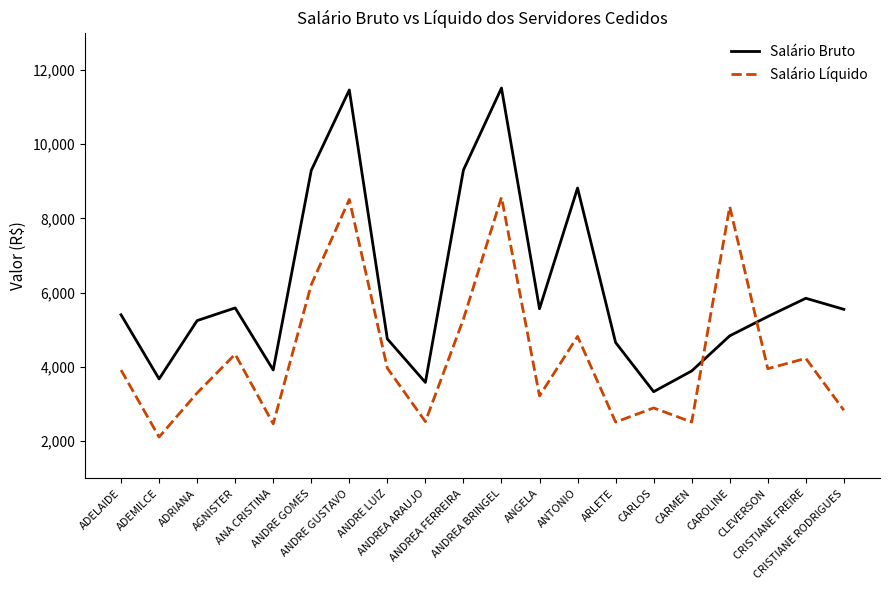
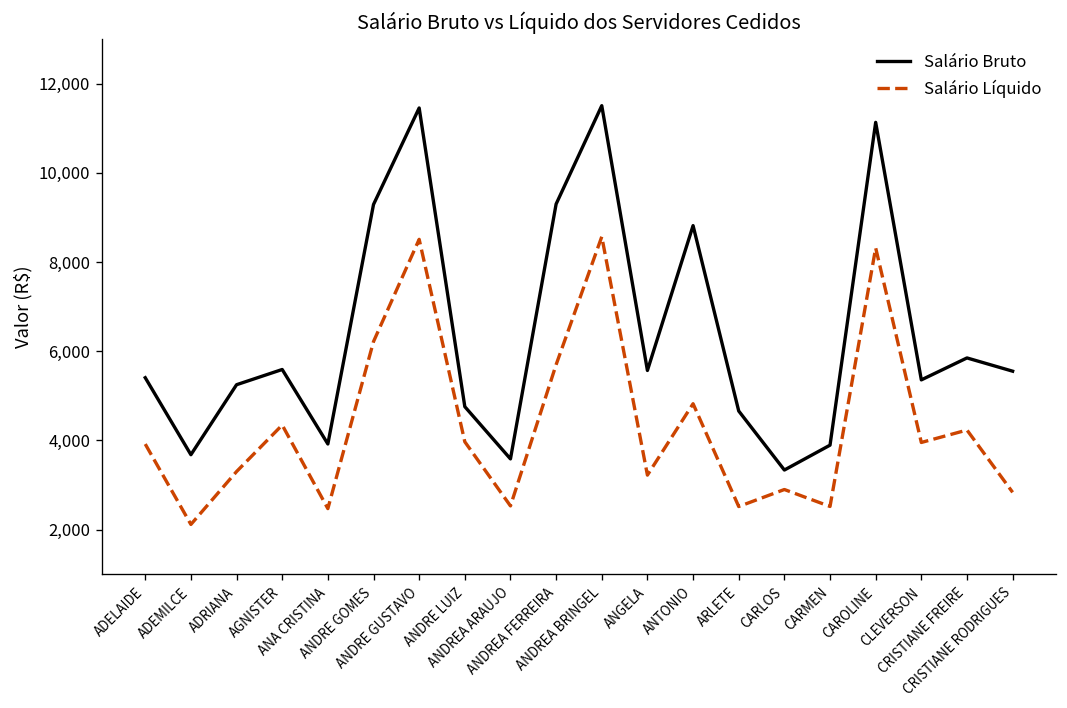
  {
    "Salário Bruto": {
      "ADELAIDE": "5,400",
      "ADEMILCE": "3,700",
      "ADRIANA": "5,200",
      "AGNISTER": "5,600",
      "ANA CRISTINA": "3,900",
      "ANDRE GOMES": "9,300",
      "ANDRE GUSTAVO": "11,500",
      "ANDRE LUIZ": "4,800",
      "ANDREA ARAUJO": "3,600",
      "ANDREA FERREIRA": "9,300",
      "ANDREA BRINGEL": "11,500",
      "ANGELA": "5,600",
      "ANTONIO": "8,800",
      "ARLETE": "4,700",
      "CARLOS": "3,300",
      "CARMEN": "3,900",
-     "CAROLINE": "4,800",
+     "CAROLINE": "11,100",
      "CLEVERSON": "5,400",
      "CRISTIANE FREIRE": "5,800",
      "CRISTIANE RODRIGUES": "5,600"
    },
    "Salário Líquido": {
      "ADELAIDE": "3,900",
      "ADEMILCE": "2,100",
      "ADRIANA": "3,300",
      "AGNISTER": "4,300",
      "ANA CRISTINA": "2,500",
      "ANDRE GOMES": "6,200",
      "ANDRE GUSTAVO": "8,500",
      "ANDRE LUIZ": "4,000",
      "ANDREA ARAUJO": "2,500",
-     "ANDREA FERREIRA": "5,300",
+     "ANDREA FERREIRA": "5,700",
      "ANDREA BRINGEL": "8,600",
      "ANGELA": "3,200",
      "ANTONIO": "4,800",
      "ARLETE": "2,500",
      "CARLOS": "2,900",
      "CARMEN": "2,500",
      "CAROLINE": "8,300",
      "CLEVERSON": "4,000",
      "CRISTIANE FREIRE": "4,200",
      "CRISTIANE RODRIGUES": "2,800"
    }
  }
